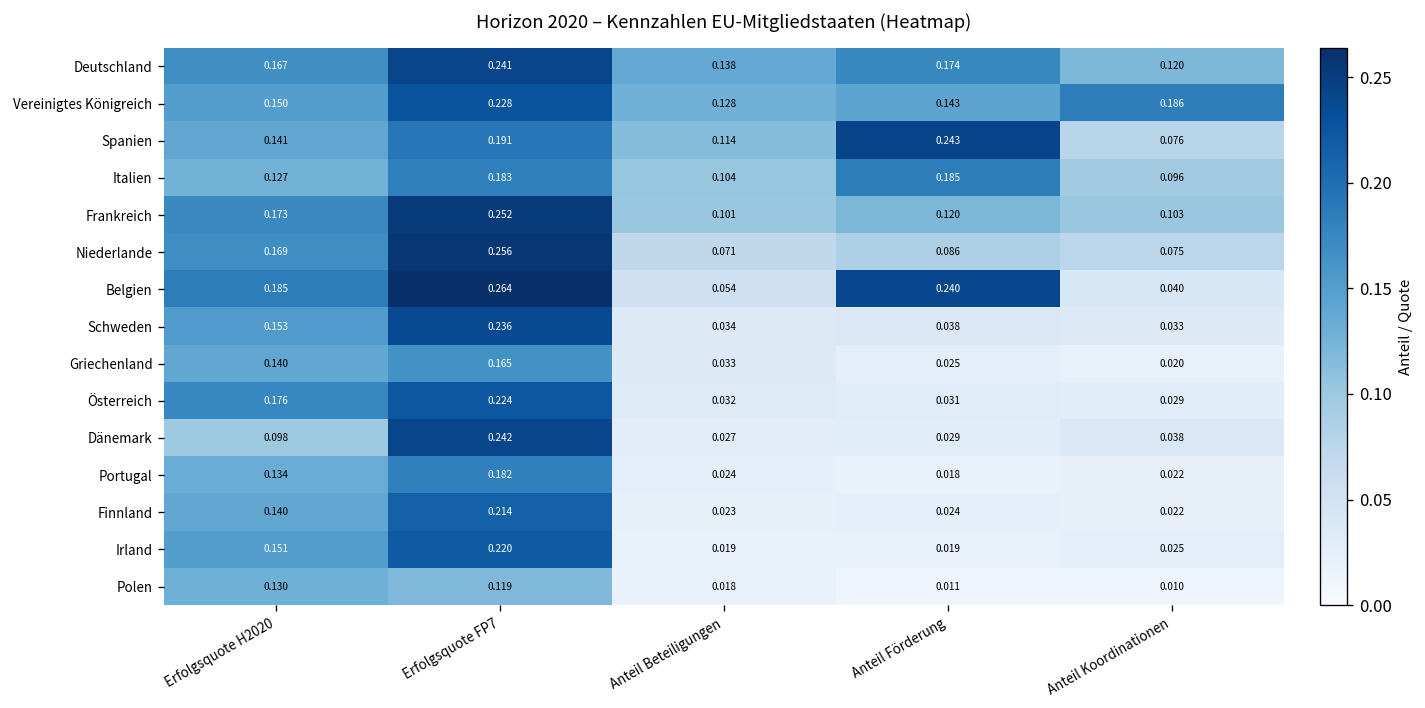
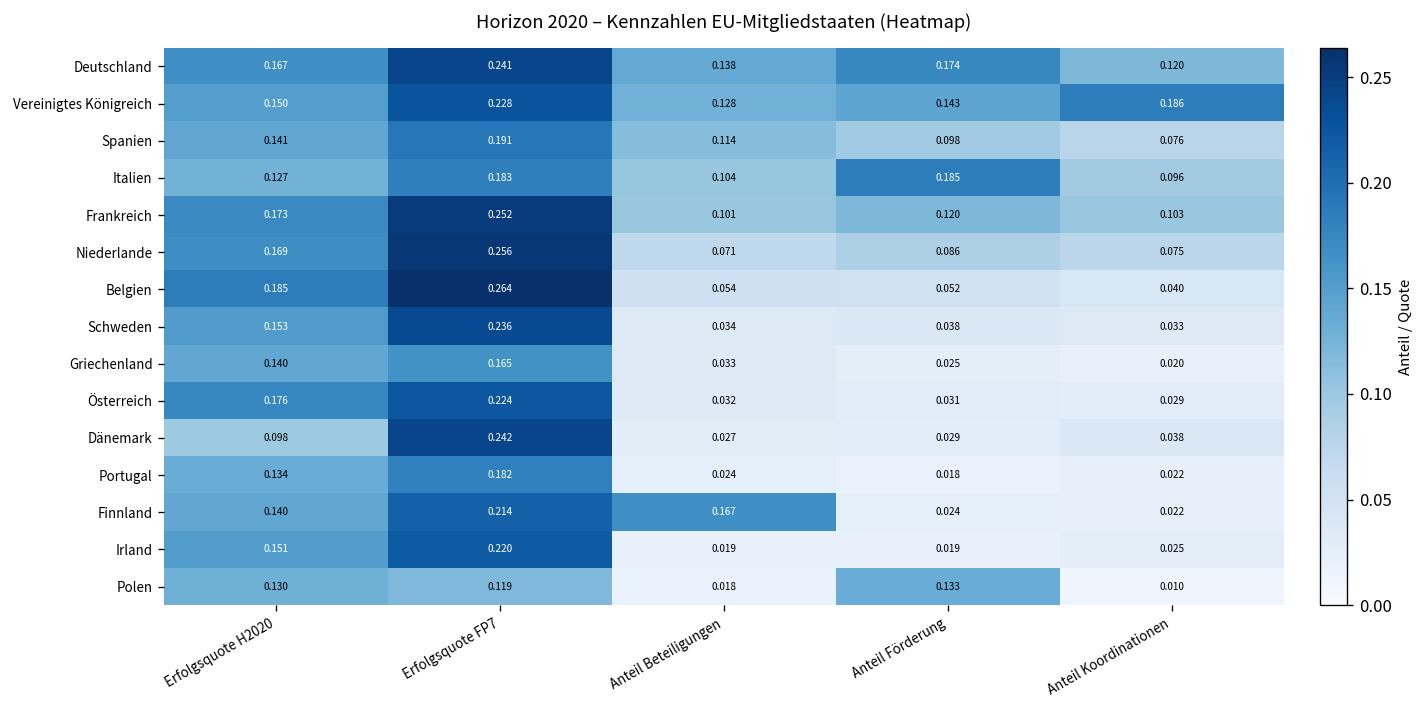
  {
    "Deutschland": {
      "Erfolgsquote H2020": 0.167,
      "Erfolgsquote FP7": 0.241,
      "Anteil Beteiligungen": 0.138,
      "Anteil Förderung": 0.174,
      "Anteil Koordinationen": 0.120
    },
    "Vereinigtes Königreich": {
      "Erfolgsquote H2020": 0.150,
      "Erfolgsquote FP7": 0.228,
      "Anteil Beteiligungen": 0.128,
      "Anteil Förderung": 0.143,
      "Anteil Koordinationen": 0.186
    },
    "Spanien": {
      "Erfolgsquote H2020": 0.141,
      "Erfolgsquote FP7": 0.191,
      "Anteil Beteiligungen": 0.114,
-     "Anteil Förderung": 0.243,
+     "Anteil Förderung": 0.098,
      "Anteil Koordinationen": 0.076
    },
    "Italien": {
      "Erfolgsquote H2020": 0.127,
      "Erfolgsquote FP7": 0.183,
      "Anteil Beteiligungen": 0.104,
      "Anteil Förderung": 0.185,
      "Anteil Koordinationen": 0.096
    },
    "Frankreich": {
      "Erfolgsquote H2020": 0.173,
      "Erfolgsquote FP7": 0.252,
      "Anteil Beteiligungen": 0.101,
      "Anteil Förderung": 0.120,
      "Anteil Koordinationen": 0.103
    },
    "Niederlande": {
      "Erfolgsquote H2020": 0.169,
      "Erfolgsquote FP7": 0.256,
      "Anteil Beteiligungen": 0.071,
      "Anteil Förderung": 0.086,
      "Anteil Koordinationen": 0.075
    },
    "Belgien": {
      "Erfolgsquote H2020": 0.185,
      "Erfolgsquote FP7": 0.264,
      "Anteil Beteiligungen": 0.054,
-     "Anteil Förderung": 0.240,
+     "Anteil Förderung": 0.052,
      "Anteil Koordinationen": 0.040
    },
    "Schweden": {
      "Erfolgsquote H2020": 0.153,
      "Erfolgsquote FP7": 0.236,
      "Anteil Beteiligungen": 0.034,
      "Anteil Förderung": 0.038,
      "Anteil Koordinationen": 0.033
    },
    "Griechenland": {
      "Erfolgsquote H2020": 0.140,
      "Erfolgsquote FP7": 0.165,
      "Anteil Beteiligungen": 0.033,
      "Anteil Förderung": 0.025,
      "Anteil Koordinationen": 0.020
    },
    "Österreich": {
      "Erfolgsquote H2020": 0.176,
      "Erfolgsquote FP7": 0.224,
      "Anteil Beteiligungen": 0.032,
      "Anteil Förderung": 0.031,
      "Anteil Koordinationen": 0.029
    },
    "Dänemark": {
      "Erfolgsquote H2020": 0.098,
      "Erfolgsquote FP7": 0.242,
      "Anteil Beteiligungen": 0.027,
      "Anteil Förderung": 0.029,
      "Anteil Koordinationen": 0.038
    },
    "Portugal": {
      "Erfolgsquote H2020": 0.134,
      "Erfolgsquote FP7": 0.182,
      "Anteil Beteiligungen": 0.024,
      "Anteil Förderung": 0.018,
      "Anteil Koordinationen": 0.022
    },
    "Finnland": {
      "Erfolgsquote H2020": 0.140,
      "Erfolgsquote FP7": 0.214,
-     "Anteil Beteiligungen": 0.023,
+     "Anteil Beteiligungen": 0.167,
      "Anteil Förderung": 0.024,
      "Anteil Koordinationen": 0.022
    },
    "Irland": {
      "Erfolgsquote H2020": 0.151,
      "Erfolgsquote FP7": 0.220,
      "Anteil Beteiligungen": 0.019,
      "Anteil Förderung": 0.019,
      "Anteil Koordinationen": 0.025
    },
    "Polen": {
      "Erfolgsquote H2020": 0.130,
      "Erfolgsquote FP7": 0.119,
      "Anteil Beteiligungen": 0.018,
-     "Anteil Förderung": 0.011,
+     "Anteil Förderung": 0.133,
      "Anteil Koordinationen": 0.010
    }
  }
